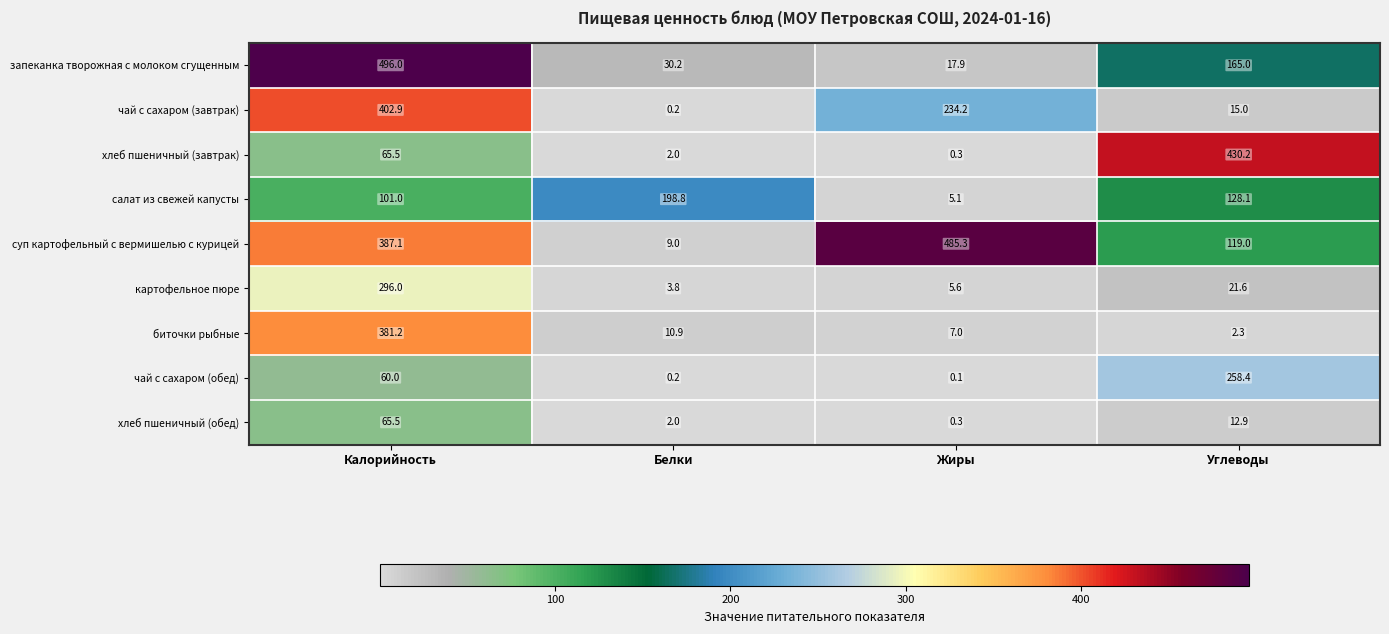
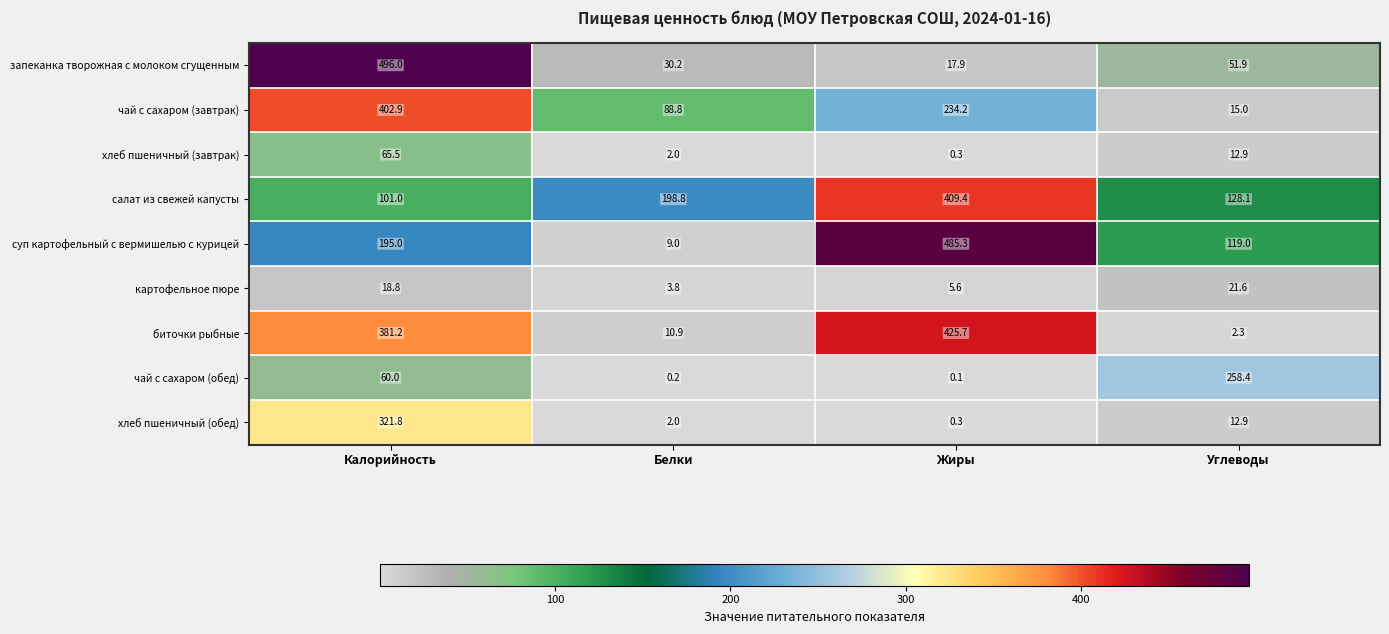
  {
    "запеканка творожная с молоком сгущенным": {
-     "Углеводы": 165.0
+     "Углеводы": 51.9
    },
    "чай с сахаром (завтрак)": {
-     "Белки": 0.2
+     "Белки": 88.8
    },
    "хлеб пшеничный (завтрак)": {
-     "Углеводы": 430.2
+     "Углеводы": 12.9
    },
    "салат из свежей капусты": {
-     "Жиры": 5.1
+     "Жиры": 409.4
    },
    "суп картофельный с вермишелью с курицей": {
-     "Калорийность": 387.1
+     "Калорийность": 195.0
    },
    "картофельное пюре": {
-     "Калорийность": 296.0
+     "Калорийность": 18.8
    },
    "биточки рыбные": {
-     "Жиры": 7.0
+     "Жиры": 425.7
    },
    "хлеб пшеничный (обед)": {
-     "Калорийность": 65.5
+     "Калорийность": 321.8
    }
  }
